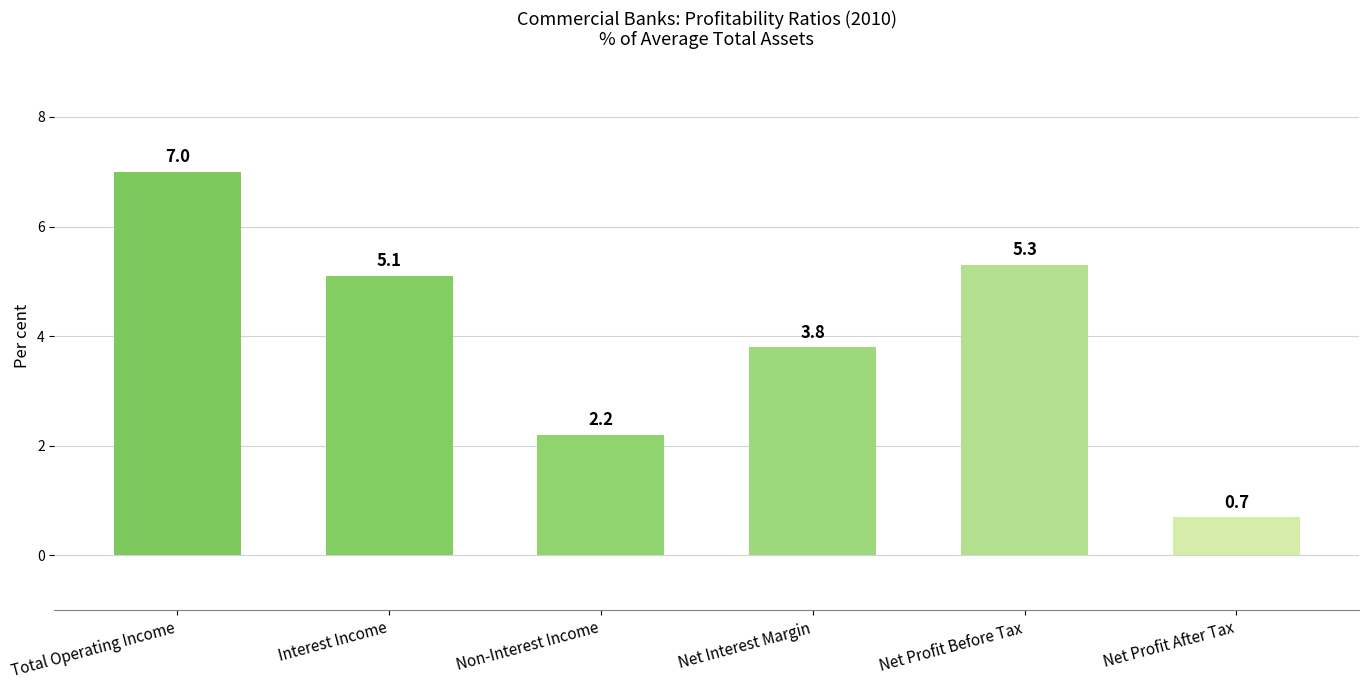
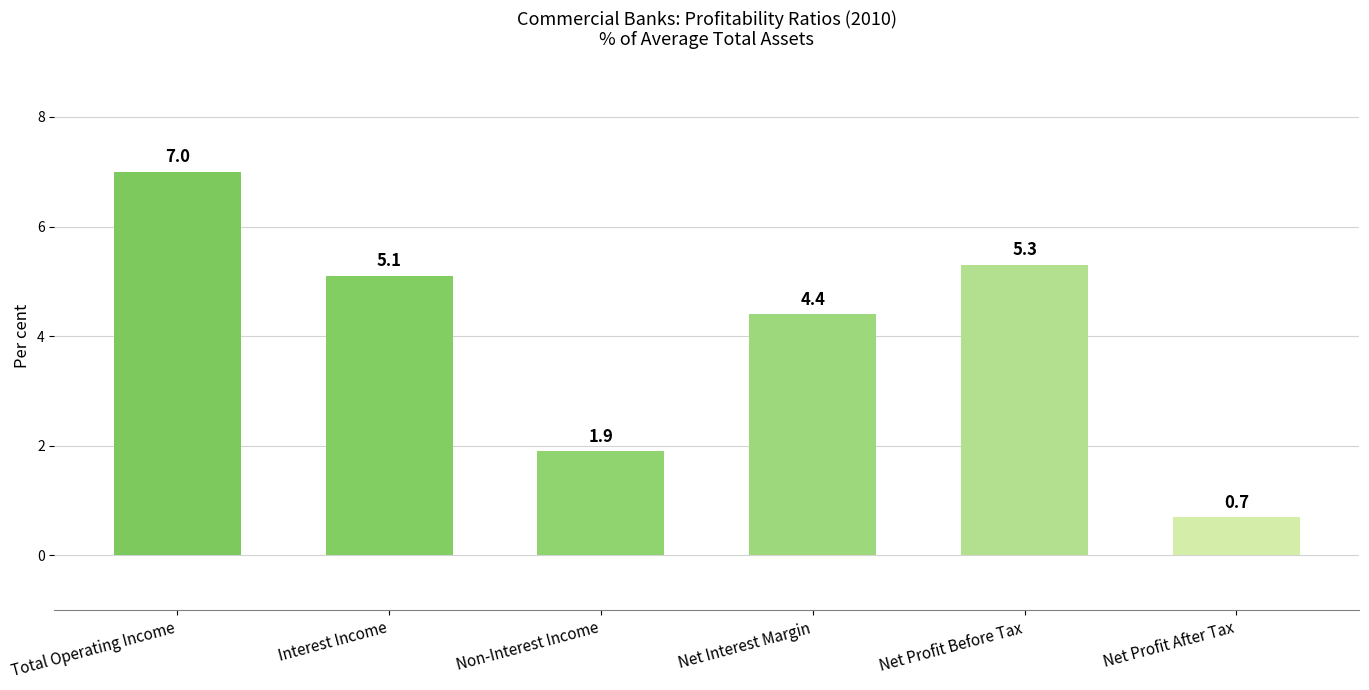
  {
    "Total Operating Income": 7.0,
    "Interest Income": 5.1,
-   "Non-Interest Income": 2.2,
-   "Net Interest Margin": 3.8,
+   "Non-Interest Income": 1.9,
+   "Net Interest Margin": 4.4,
    "Net Profit Before Tax": 5.3,
    "Net Profit After Tax": 0.7
  }
